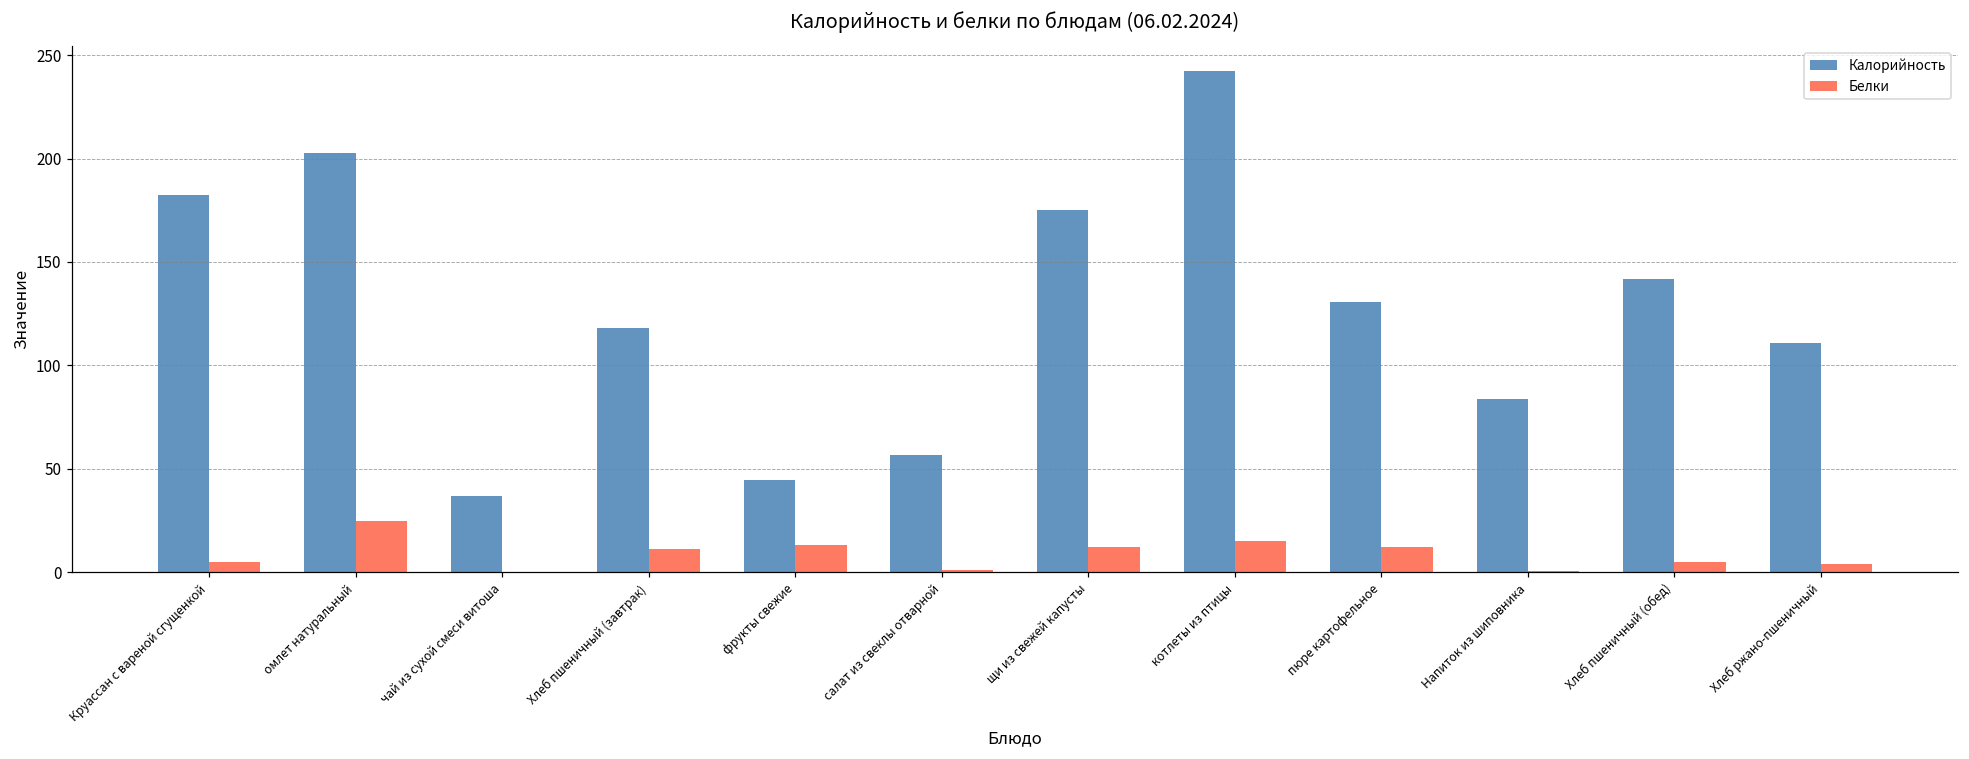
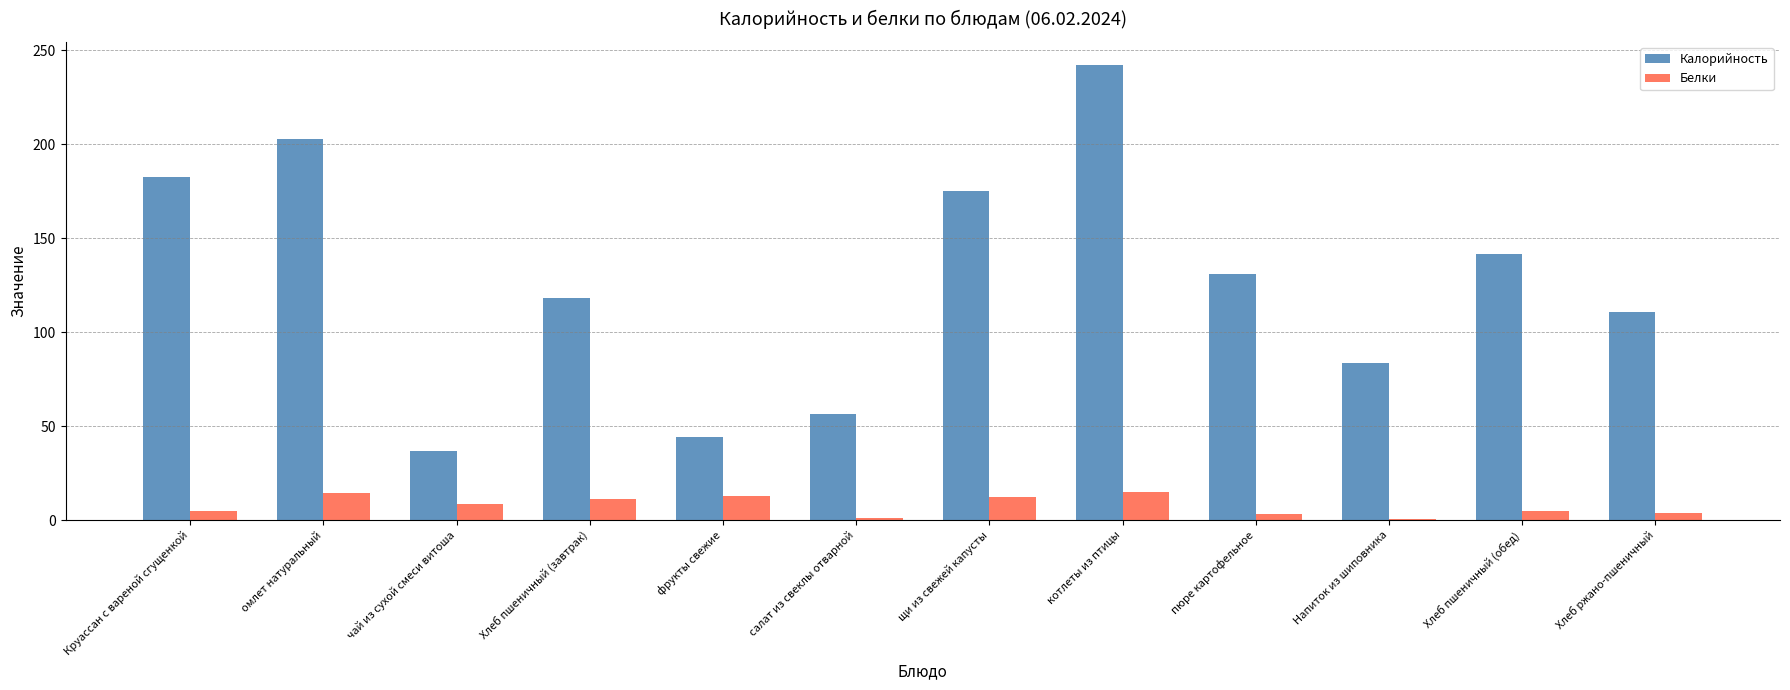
  {
    "Калорийность": {
      "Круассан с вареной сгущенкой": 182,
      "омлет натуральный": 203,
      "чай из сухой смеси витоша": 37,
      "Хлеб пшеничный (завтрак)": 118,
      "фрукты свежие": 44,
      "салат из свеклы отварной": 57,
      "щи из свежей капусты": 175,
      "котлеты из птицы": 242,
      "пюре картофельное": 131,
      "Напиток из шиповника": 84,
      "Хлеб пшеничный (обед)": 142,
      "Хлеб ржано-пшеничный": 111
    },
    "Белки": {
      "Круассан с вареной сгущенкой": 5,
-     "омлет натуральный": 25,
-     "чай из сухой смеси витоша": 0,
+     "омлет натуральный": 14,
+     "чай из сухой смеси витоша": 9,
      "Хлеб пшеничный (завтрак)": 11,
      "фрукты свежие": 13,
      "щи из свежей капусты": 12,
      "котлеты из птицы": 15,
-     "пюре картофельное": 12,
+     "пюре картофельное": 3,
      "Хлеб пшеничный (обед)": 5,
      "Хлеб ржано-пшеничный": 4
    }
  }
